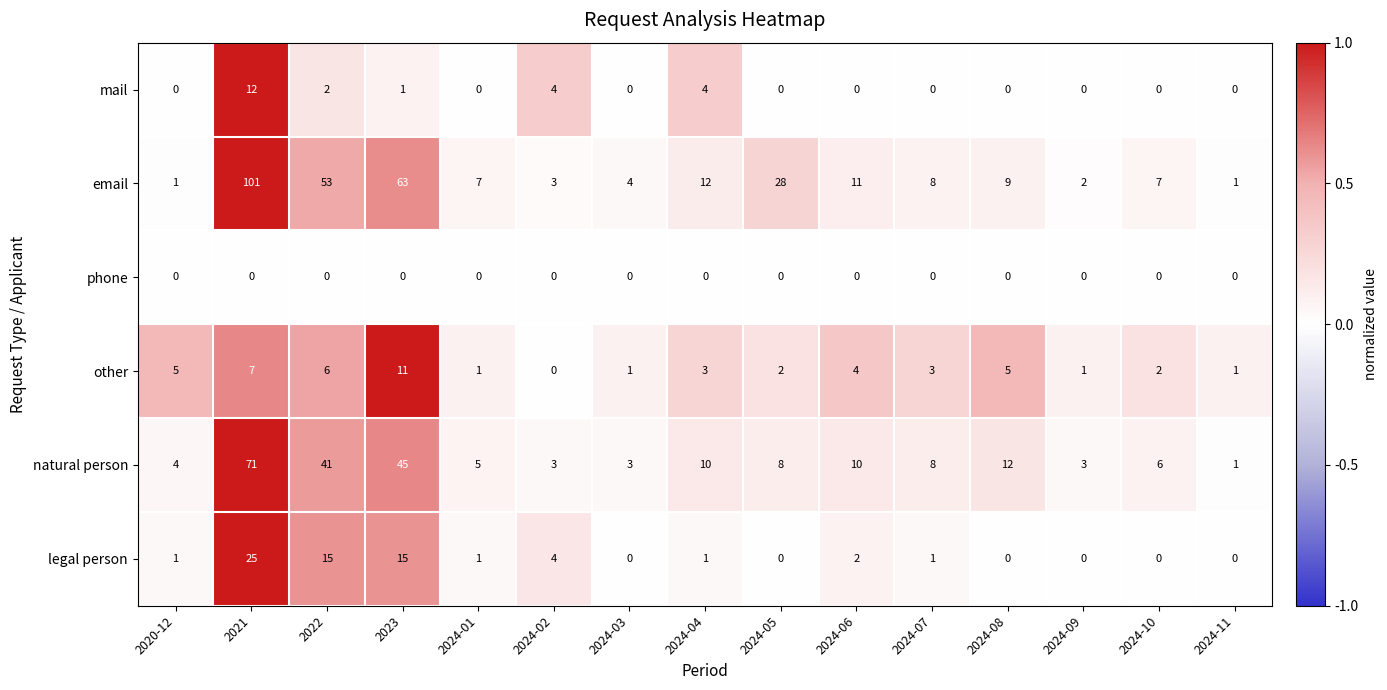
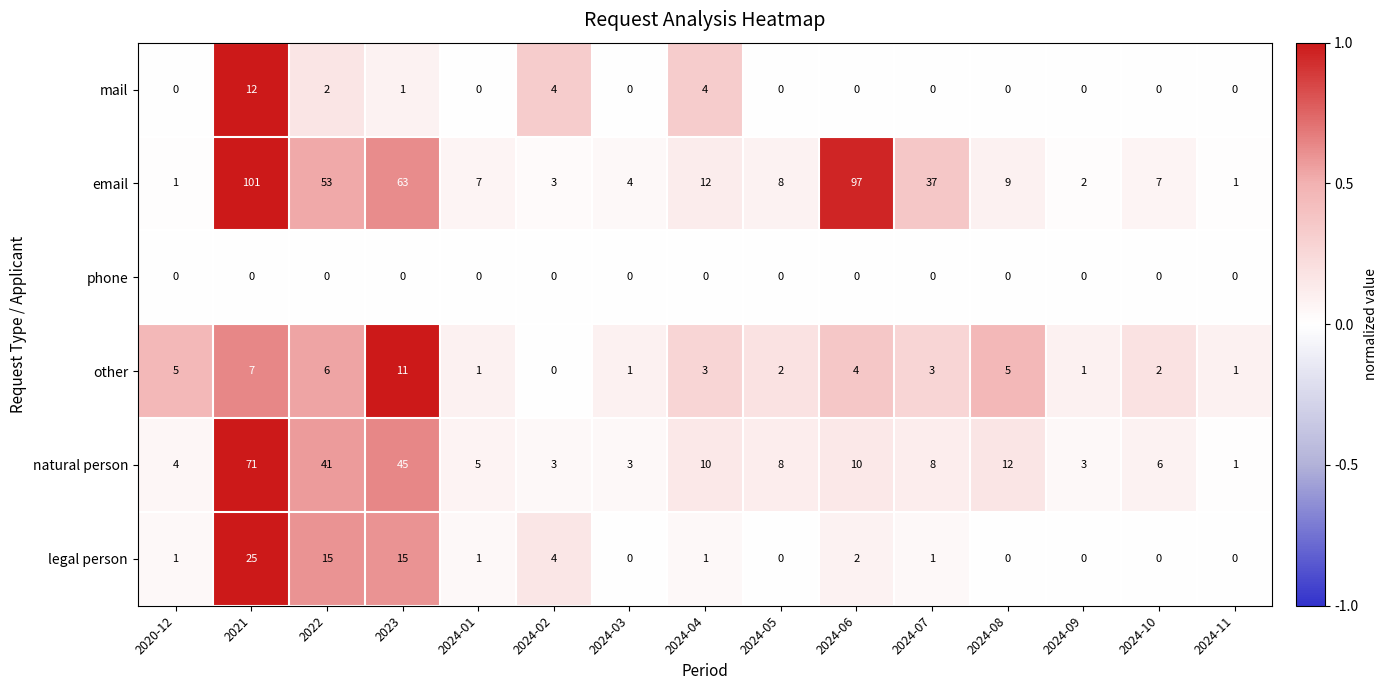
  {
    "mail": {
      "2020-12": 0,
      "2021": 12,
      "2022": 2,
      "2023": 1,
      "2024-01": 0,
      "2024-02": 4,
      "2024-03": 0,
      "2024-04": 4,
      "2024-05": 0,
      "2024-06": 0,
      "2024-07": 0,
      "2024-08": 0,
      "2024-09": 0,
      "2024-10": 0,
      "2024-11": 0
    },
    "email": {
      "2020-12": 1,
      "2021": 101,
      "2022": 53,
      "2023": 63,
      "2024-01": 7,
      "2024-02": 3,
      "2024-03": 4,
      "2024-04": 12,
-     "2024-05": 28,
-     "2024-06": 11,
-     "2024-07": 8,
+     "2024-05": 8,
+     "2024-06": 97,
+     "2024-07": 37,
      "2024-08": 9,
      "2024-09": 2,
      "2024-10": 7,
      "2024-11": 1
    },
    "phone": {
      "2020-12": 0,
      "2021": 0,
      "2022": 0,
      "2023": 0,
      "2024-01": 0,
      "2024-02": 0,
      "2024-03": 0,
      "2024-04": 0,
      "2024-05": 0,
      "2024-06": 0,
      "2024-07": 0,
      "2024-08": 0,
      "2024-09": 0,
      "2024-10": 0,
      "2024-11": 0
    },
    "other": {
      "2020-12": 5,
      "2021": 7,
      "2022": 6,
      "2023": 11,
      "2024-01": 1,
      "2024-02": 0,
      "2024-03": 1,
      "2024-04": 3,
      "2024-05": 2,
      "2024-06": 4,
      "2024-07": 3,
      "2024-08": 5,
      "2024-09": 1,
      "2024-10": 2,
      "2024-11": 1
    },
    "natural person": {
      "2020-12": 4,
      "2021": 71,
      "2022": 41,
      "2023": 45,
      "2024-01": 5,
      "2024-02": 3,
      "2024-03": 3,
      "2024-04": 10,
      "2024-05": 8,
      "2024-06": 10,
      "2024-07": 8,
      "2024-08": 12,
      "2024-09": 3,
      "2024-10": 6,
      "2024-11": 1
    },
    "legal person": {
      "2020-12": 1,
      "2021": 25,
      "2022": 15,
      "2023": 15,
      "2024-01": 1,
      "2024-02": 4,
      "2024-03": 0,
      "2024-04": 1,
      "2024-05": 0,
      "2024-06": 2,
      "2024-07": 1,
      "2024-08": 0,
      "2024-09": 0,
      "2024-10": 0,
      "2024-11": 0
    }
  }
